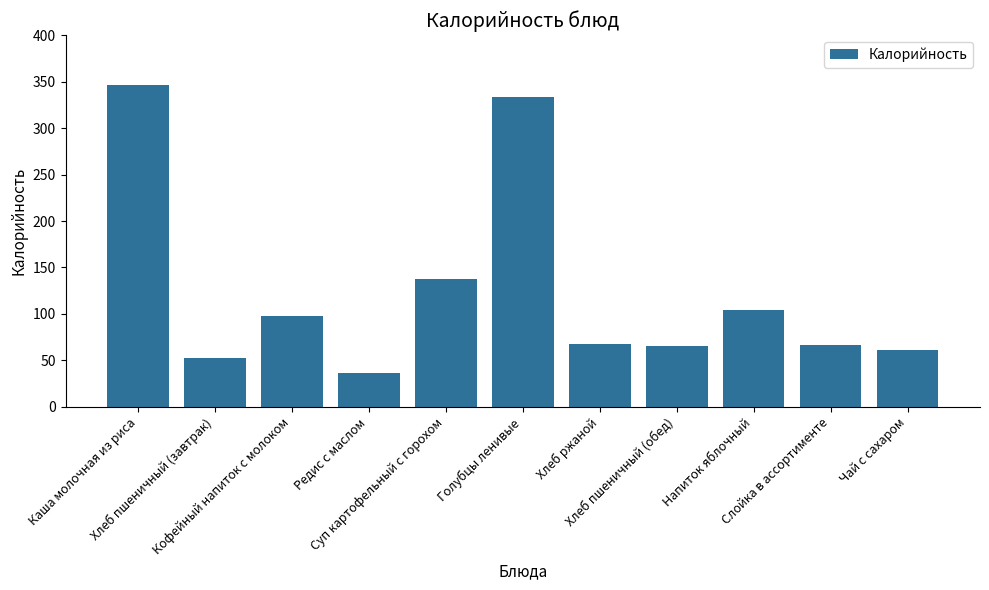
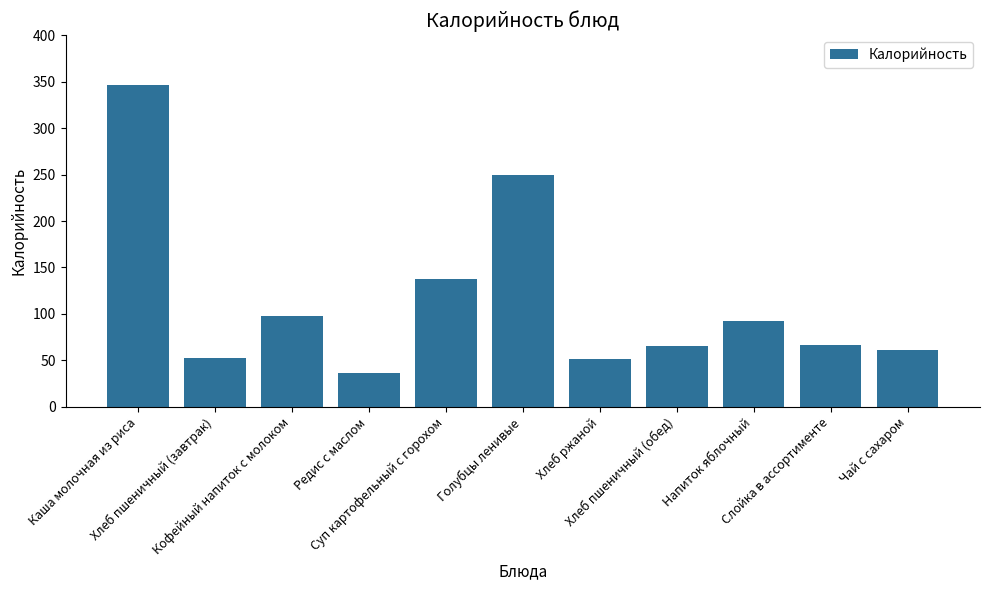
  {
    "Каша молочная из риса": 350,
    "Хлеб пшеничный (завтрак)": 50,
    "Кофейный напиток с молоком": 100,
    "Редис с маслом": 40,
    "Суп картофельный с горохом": 140,
-   "Голубцы ленивые": 330,
-   "Хлеб ржаной": 70,
+   "Голубцы ленивые": 250,
+   "Хлеб ржаной": 50,
    "Хлеб пшеничный (обед)": 70,
-   "Напиток яблочный": 100,
+   "Напиток яблочный": 90,
    "Слойка в ассортименте": 70,
    "Чай с сахаром": 60
  }
